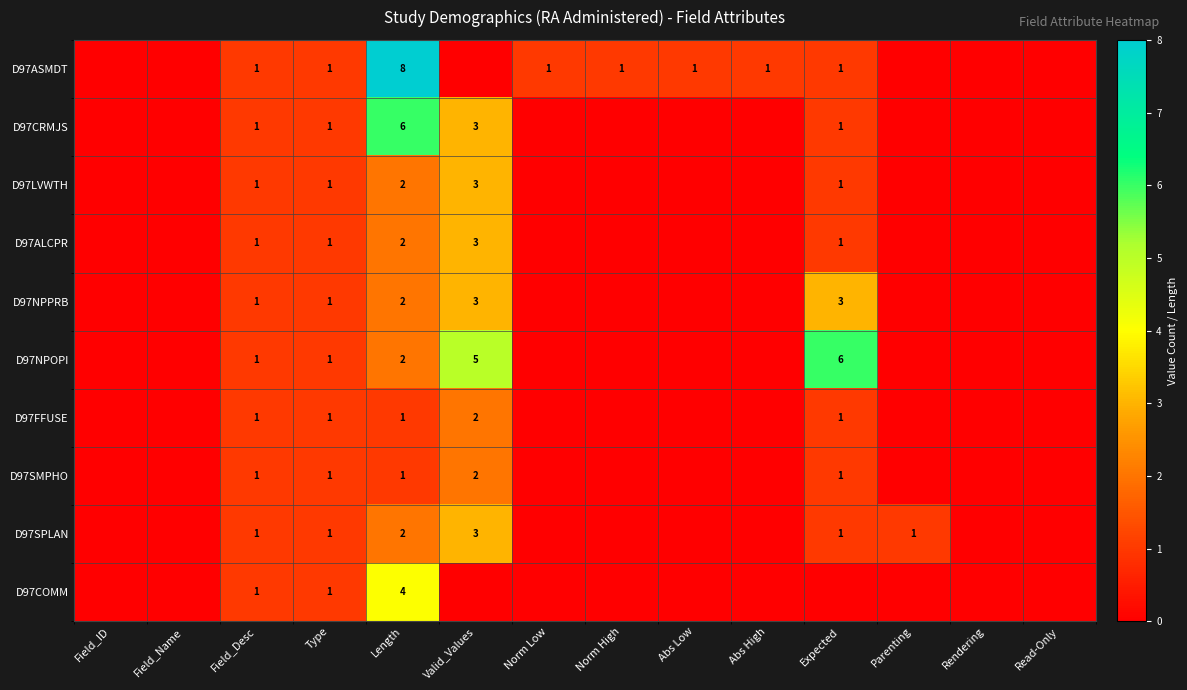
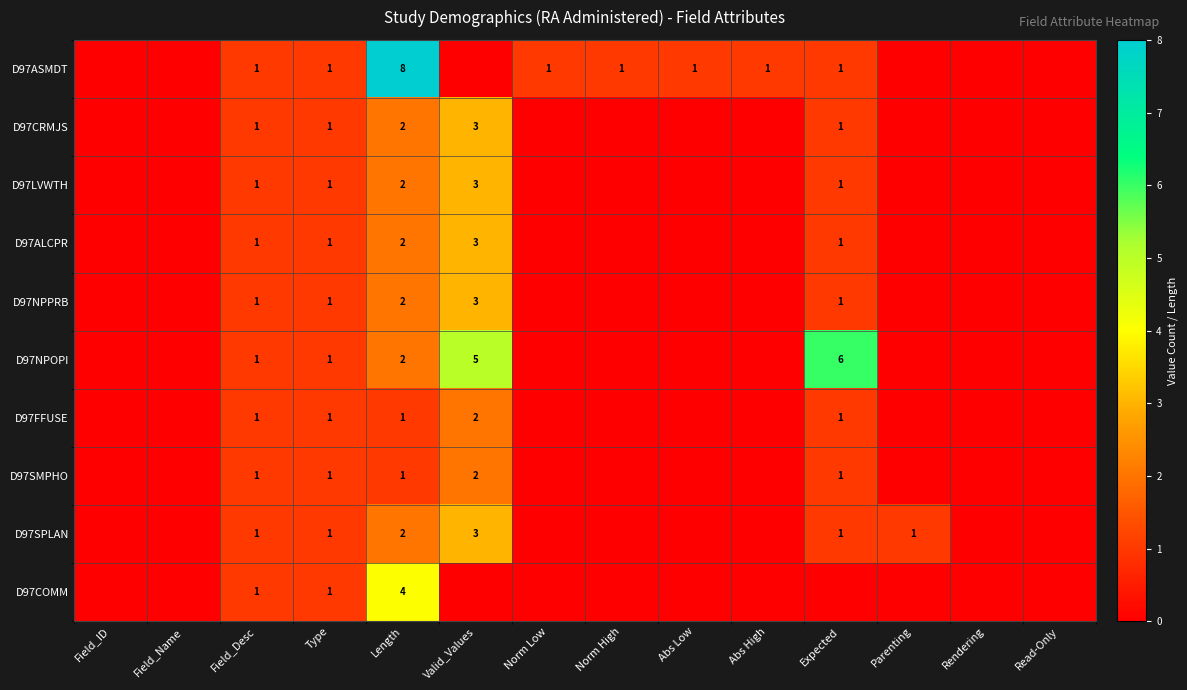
  {
    "D97ASMDT": {
      "Field_Desc": 1,
      "Type": 1,
      "Length": 8,
      "Norm Low": 1,
      "Norm High": 1,
      "Abs Low": 1,
      "Abs High": 1,
      "Expected": 1
    },
    "D97CRMJS": {
      "Field_Desc": 1,
      "Type": 1,
-     "Length": 6,
+     "Length": 2,
      "Valid_Values": 3,
      "Expected": 1
    },
    "D97LVWTH": {
      "Field_Desc": 1,
      "Type": 1,
      "Length": 2,
      "Valid_Values": 3,
      "Expected": 1
    },
    "D97ALCPR": {
      "Field_Desc": 1,
      "Type": 1,
      "Length": 2,
      "Valid_Values": 3,
      "Expected": 1
    },
    "D97NPPRB": {
      "Field_Desc": 1,
      "Type": 1,
      "Length": 2,
      "Valid_Values": 3,
-     "Expected": 3
+     "Expected": 1
    },
    "D97NPOPI": {
      "Field_Desc": 1,
      "Type": 1,
      "Length": 2,
      "Valid_Values": 5,
      "Expected": 6
    },
    "D97FFUSE": {
      "Field_Desc": 1,
      "Type": 1,
      "Length": 1,
      "Valid_Values": 2,
      "Expected": 1
    },
    "D97SMPHO": {
      "Field_Desc": 1,
      "Type": 1,
      "Length": 1,
      "Valid_Values": 2,
      "Expected": 1
    },
    "D97SPLAN": {
      "Field_Desc": 1,
      "Type": 1,
      "Length": 2,
      "Valid_Values": 3,
      "Expected": 1,
      "Parenting": 1
    },
    "D97COMM": {
      "Field_Desc": 1,
      "Type": 1,
      "Length": 4
    }
  }
